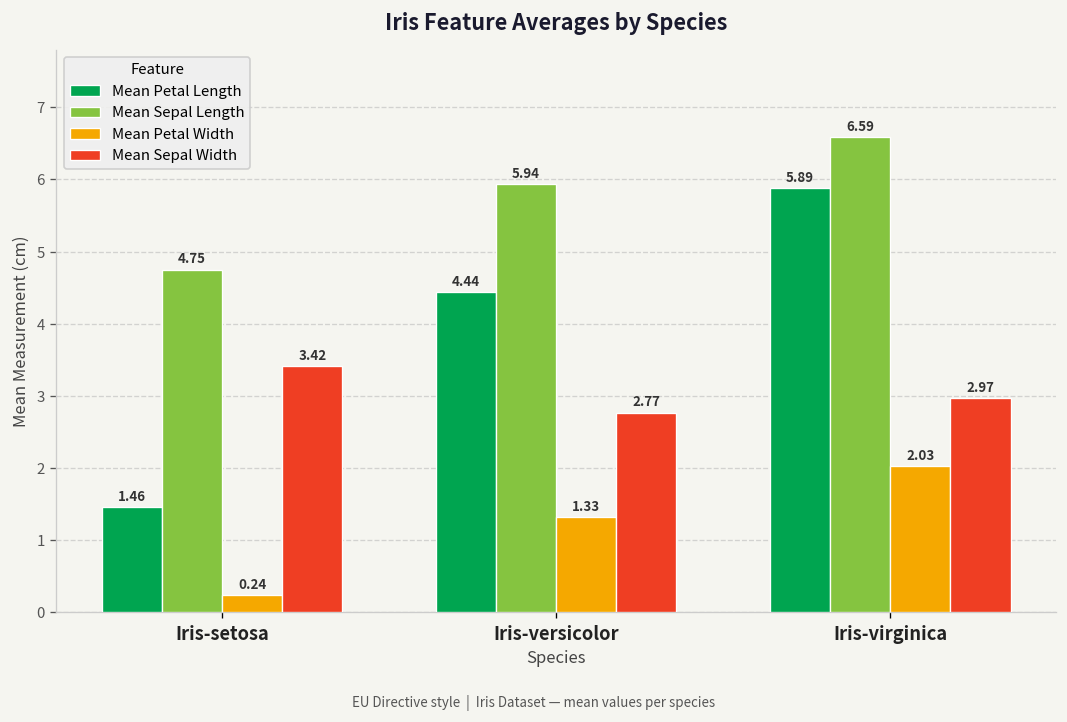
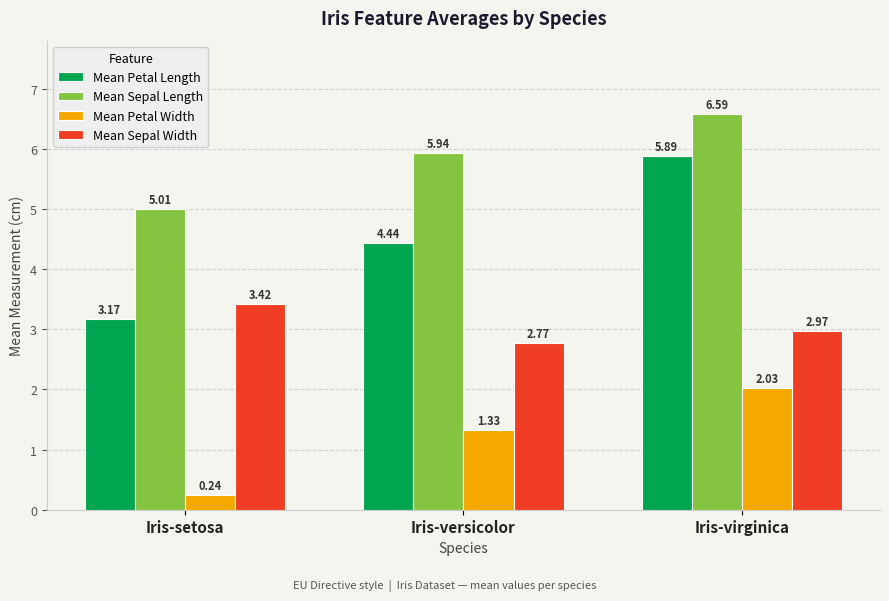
  {
    "Mean Petal Length": {
-     "Iris-setosa": 1.46,
+     "Iris-setosa": 3.17,
      "Iris-versicolor": 4.44,
      "Iris-virginica": 5.89
    },
    "Mean Sepal Length": {
-     "Iris-setosa": 4.75,
+     "Iris-setosa": 5.01,
      "Iris-versicolor": 5.94,
      "Iris-virginica": 6.59
    },
    "Mean Petal Width": {
      "Iris-setosa": 0.24,
      "Iris-versicolor": 1.33,
      "Iris-virginica": 2.03
    },
    "Mean Sepal Width": {
      "Iris-setosa": 3.42,
      "Iris-versicolor": 2.77,
      "Iris-virginica": 2.97
    }
  }
